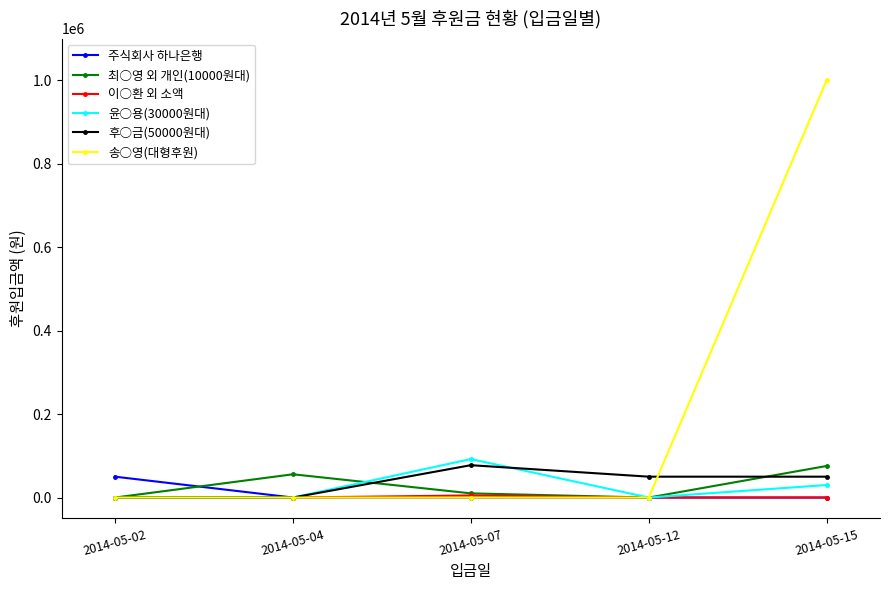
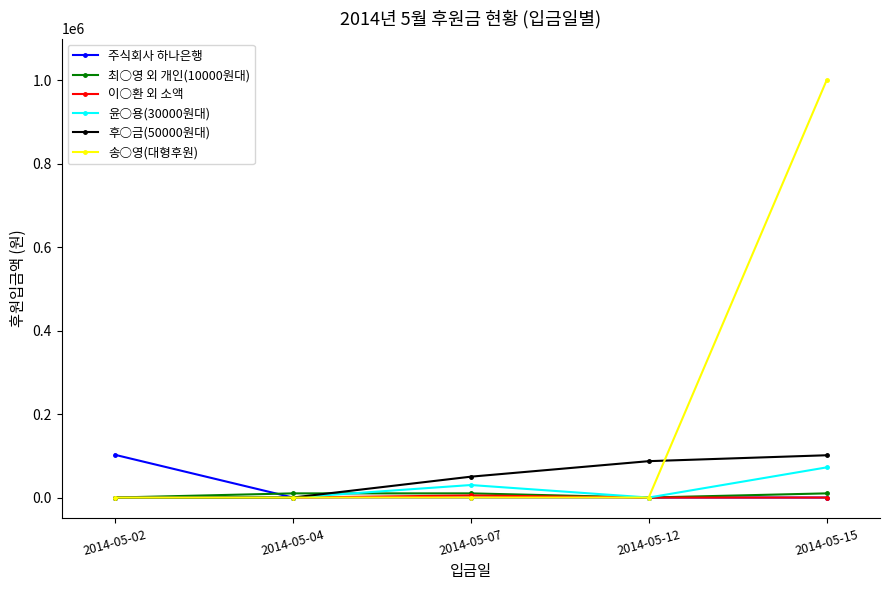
  {
    "주식회사 하나은행": {
-     "2014-05-02": 50000
+     "2014-05-02": 100000
    },
    "최○영 외 개인(10000원대)": {
-     "2014-05-04": 60000,
-     "2014-05-15": 80000
+     "2014-05-04": 10000,
+     "2014-05-15": 10000
    },
    "윤○용(30000원대)": {
-     "2014-05-07": 90000,
-     "2014-05-15": 30000
+     "2014-05-07": 30000,
+     "2014-05-15": 70000
    },
    "후○금(50000원대)": {
-     "2014-05-07": 80000,
-     "2014-05-12": 50000,
-     "2014-05-15": 50000
+     "2014-05-07": 50000,
+     "2014-05-12": 90000,
+     "2014-05-15": 100000
    },
    "송○영(대형후원)": {
      "2014-05-15": 1000000
    }
  }
